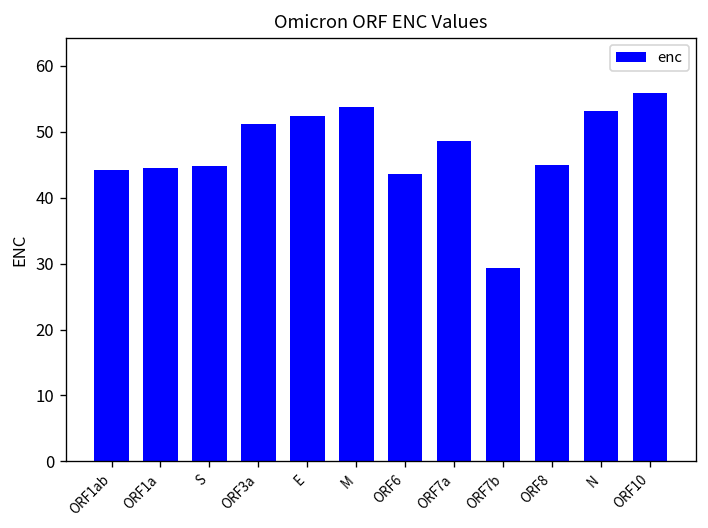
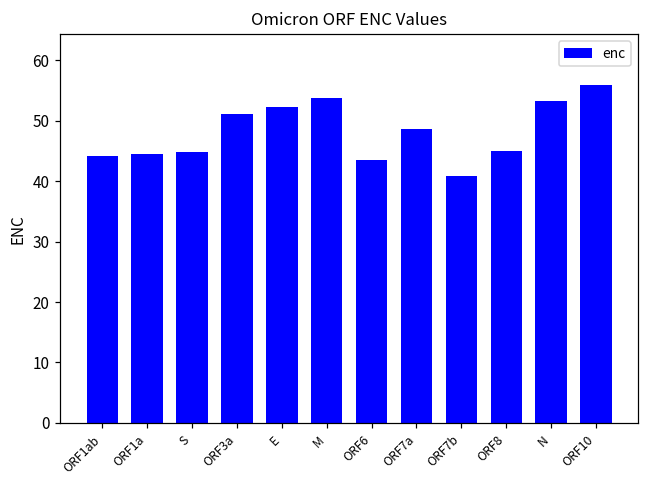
  {
    "ORF1ab": 44,
    "ORF1a": 45,
    "S": 45,
    "ORF3a": 51,
    "E": 52,
    "M": 54,
    "ORF6": 44,
    "ORF7a": 49,
-   "ORF7b": 29,
+   "ORF7b": 41,
    "ORF8": 45,
    "N": 53,
    "ORF10": 56
  }
